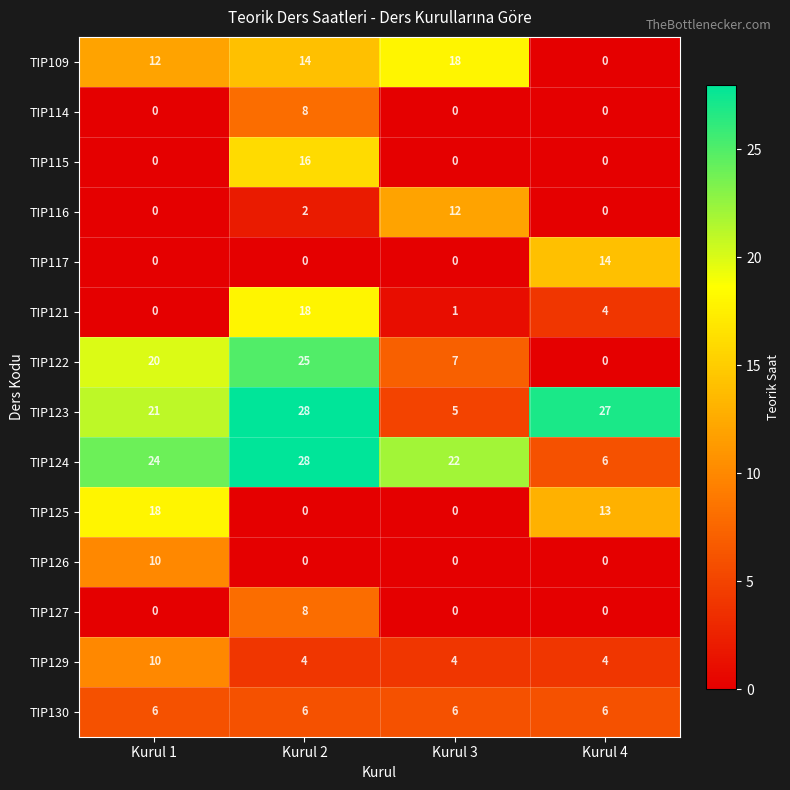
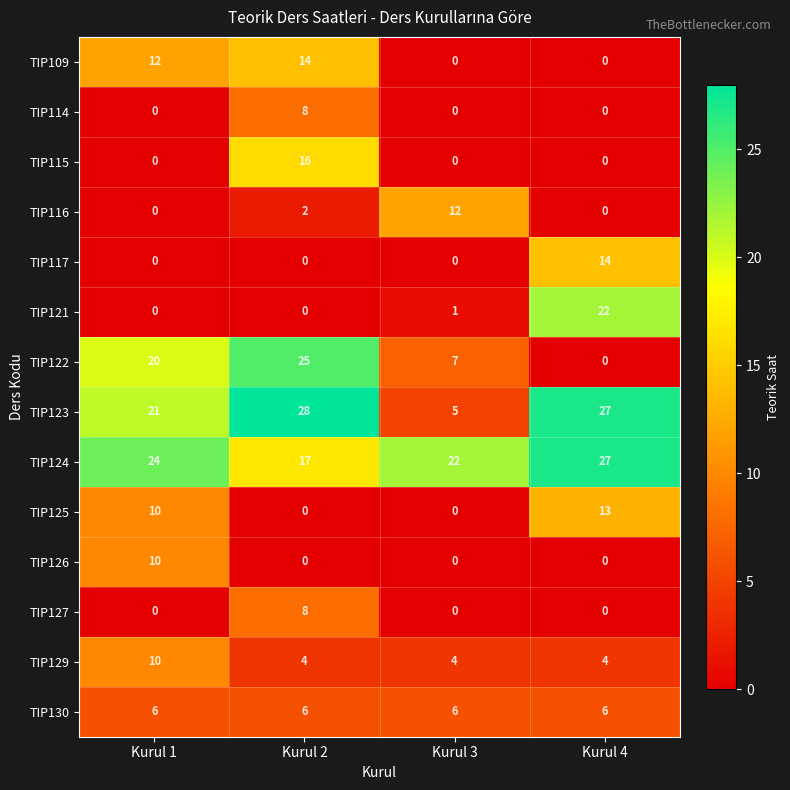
  {
    "TIP109": {
      "Kurul 1": 12,
      "Kurul 2": 14,
-     "Kurul 3": 18,
+     "Kurul 3": 0,
      "Kurul 4": 0
    },
    "TIP114": {
      "Kurul 1": 0,
      "Kurul 2": 8,
      "Kurul 3": 0,
      "Kurul 4": 0
    },
    "TIP115": {
      "Kurul 1": 0,
      "Kurul 2": 16,
      "Kurul 3": 0,
      "Kurul 4": 0
    },
    "TIP116": {
      "Kurul 1": 0,
      "Kurul 2": 2,
      "Kurul 3": 12,
      "Kurul 4": 0
    },
    "TIP117": {
      "Kurul 1": 0,
      "Kurul 2": 0,
      "Kurul 3": 0,
      "Kurul 4": 14
    },
    "TIP121": {
      "Kurul 1": 0,
-     "Kurul 2": 18,
+     "Kurul 2": 0,
      "Kurul 3": 1,
-     "Kurul 4": 4
+     "Kurul 4": 22
    },
    "TIP122": {
      "Kurul 1": 20,
      "Kurul 2": 25,
      "Kurul 3": 7,
      "Kurul 4": 0
    },
    "TIP123": {
      "Kurul 1": 21,
      "Kurul 2": 28,
      "Kurul 3": 5,
      "Kurul 4": 27
    },
    "TIP124": {
      "Kurul 1": 24,
-     "Kurul 2": 28,
+     "Kurul 2": 17,
      "Kurul 3": 22,
-     "Kurul 4": 6
+     "Kurul 4": 27
    },
    "TIP125": {
-     "Kurul 1": 18,
+     "Kurul 1": 10,
      "Kurul 2": 0,
      "Kurul 3": 0,
      "Kurul 4": 13
    },
    "TIP126": {
      "Kurul 1": 10,
      "Kurul 2": 0,
      "Kurul 3": 0,
      "Kurul 4": 0
    },
    "TIP127": {
      "Kurul 1": 0,
      "Kurul 2": 8,
      "Kurul 3": 0,
      "Kurul 4": 0
    },
    "TIP129": {
      "Kurul 1": 10,
      "Kurul 2": 4,
      "Kurul 3": 4,
      "Kurul 4": 4
    },
    "TIP130": {
      "Kurul 1": 6,
      "Kurul 2": 6,
      "Kurul 3": 6,
      "Kurul 4": 6
    }
  }
